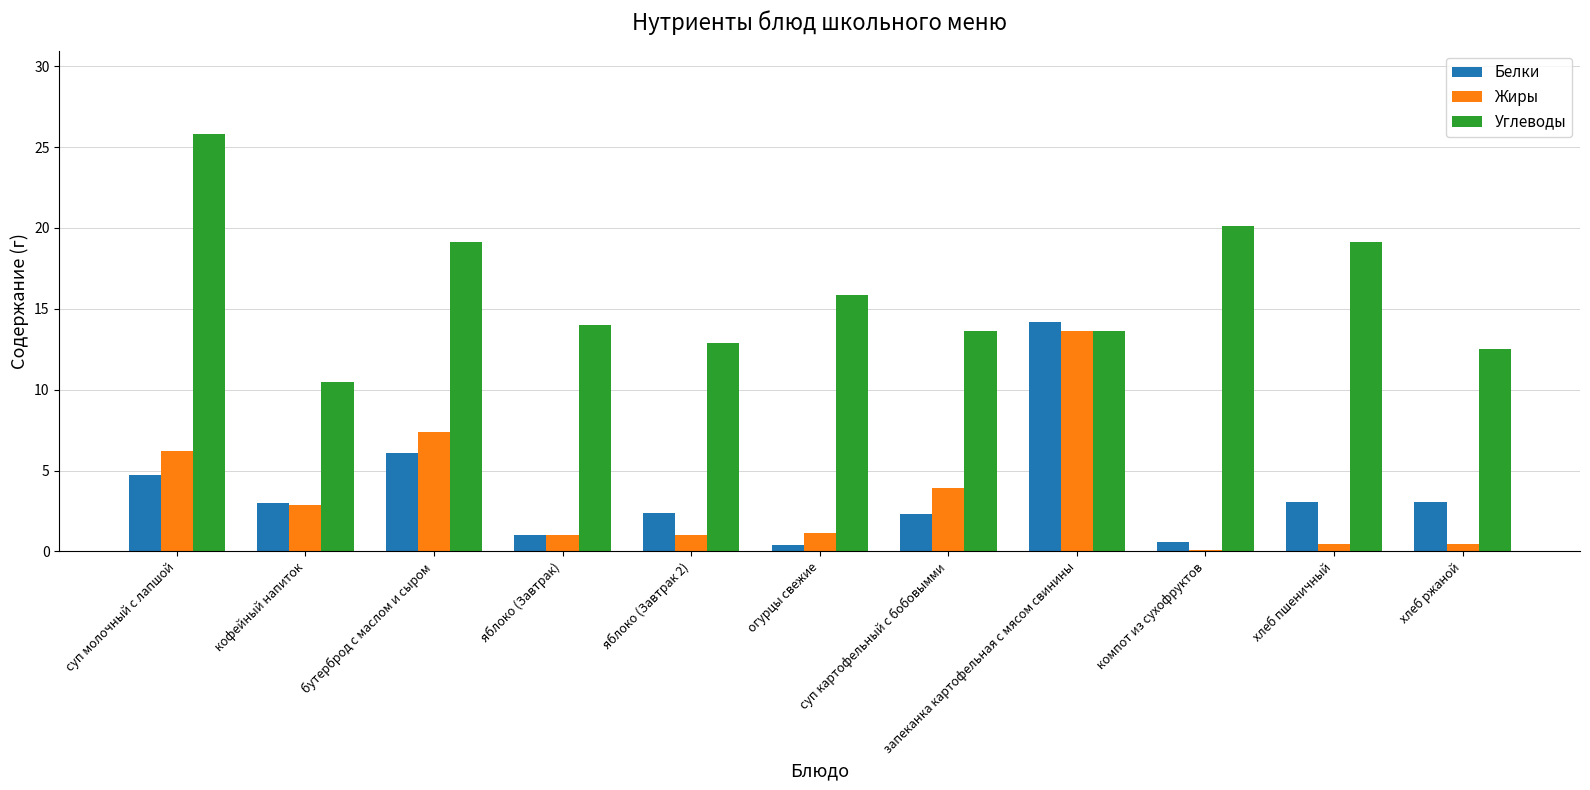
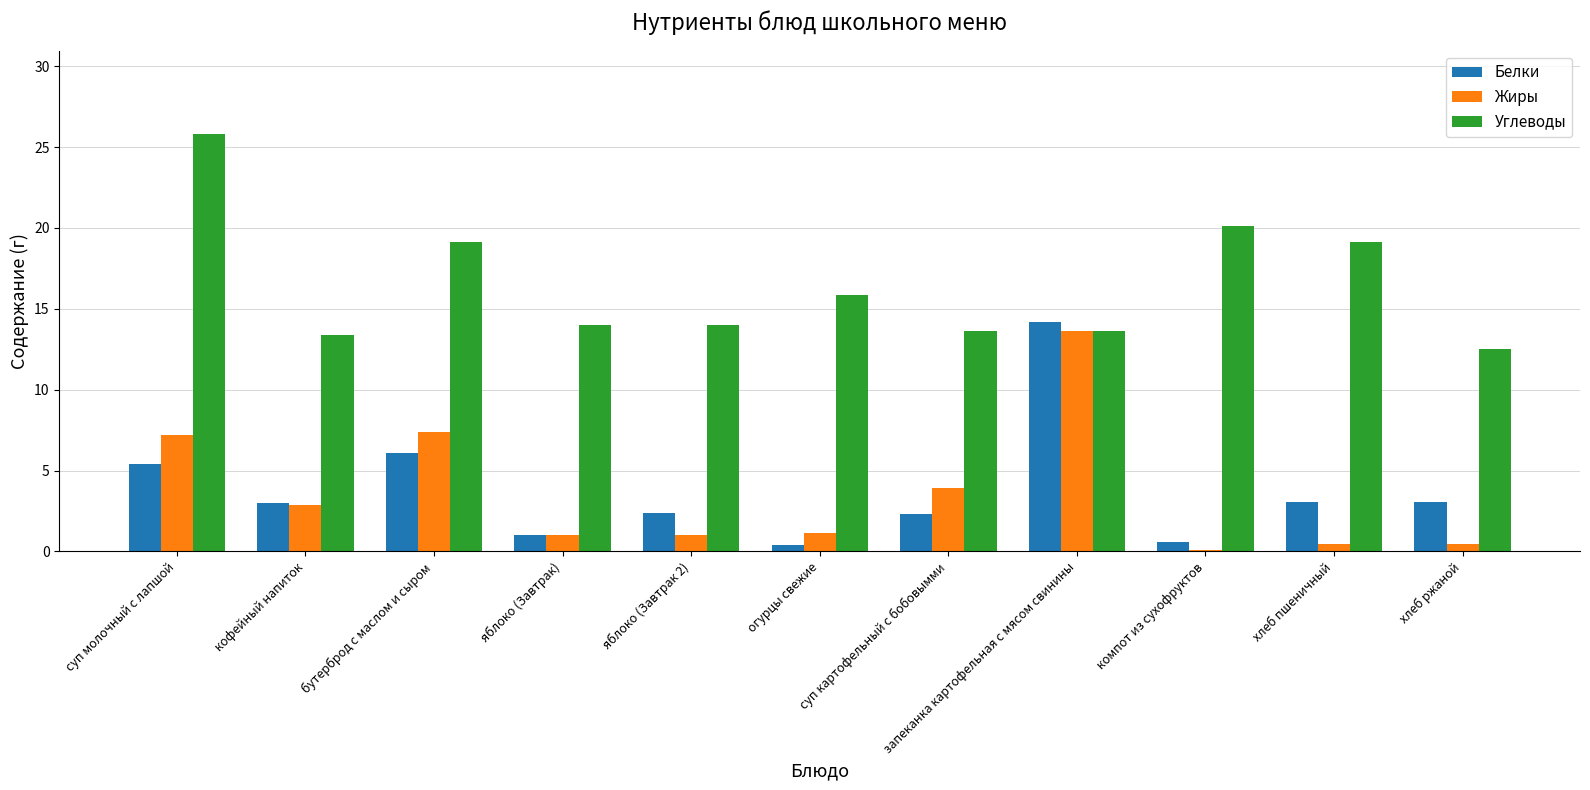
  {
    "Белки": {
-     "суп молочный с лапшой": 4.7,
+     "суп молочный с лапшой": 5.4,
      "кофейный напиток": 3.0,
      "бутерброд с маслом и сыром": 6.1,
      "яблоко (Завтрак)": 1.0,
      "яблоко (Завтрак 2)": 2.4,
      "огурцы свежие": 0.4,
      "суп картофельный с бобовымми": 2.3,
      "запеканка картофельная с мясом свинины": 14.2,
      "компот из сухофруктов": 0.6,
      "хлеб пшеничный": 3.1,
      "хлеб ржаной": 3.1
    },
    "Жиры": {
-     "суп молочный с лапшой": 6.2,
+     "суп молочный с лапшой": 7.2,
      "кофейный напиток": 2.9,
      "бутерброд с маслом и сыром": 7.4,
      "яблоко (Завтрак)": 1.0,
      "яблоко (Завтрак 2)": 1.0,
      "огурцы свежие": 1.2,
      "суп картофельный с бобовымми": 3.9,
      "запеканка картофельная с мясом свинины": 13.6,
      "хлеб пшеничный": 0.4,
      "хлеб ржаной": 0.5
    },
    "Углеводы": {
      "суп молочный с лапшой": 25.8,
-     "кофейный напиток": 10.5,
+     "кофейный напиток": 13.4,
      "бутерброд с маслом и сыром": 19.2,
      "яблоко (Завтрак)": 14.0,
-     "яблоко (Завтрак 2)": 12.9,
+     "яблоко (Завтрак 2)": 14.0,
      "огурцы свежие": 15.8,
      "суп картофельный с бобовымми": 13.6,
      "запеканка картофельная с мясом свинины": 13.6,
      "компот из сухофруктов": 20.1,
      "хлеб пшеничный": 19.2,
      "хлеб ржаной": 12.5
    }
  }
